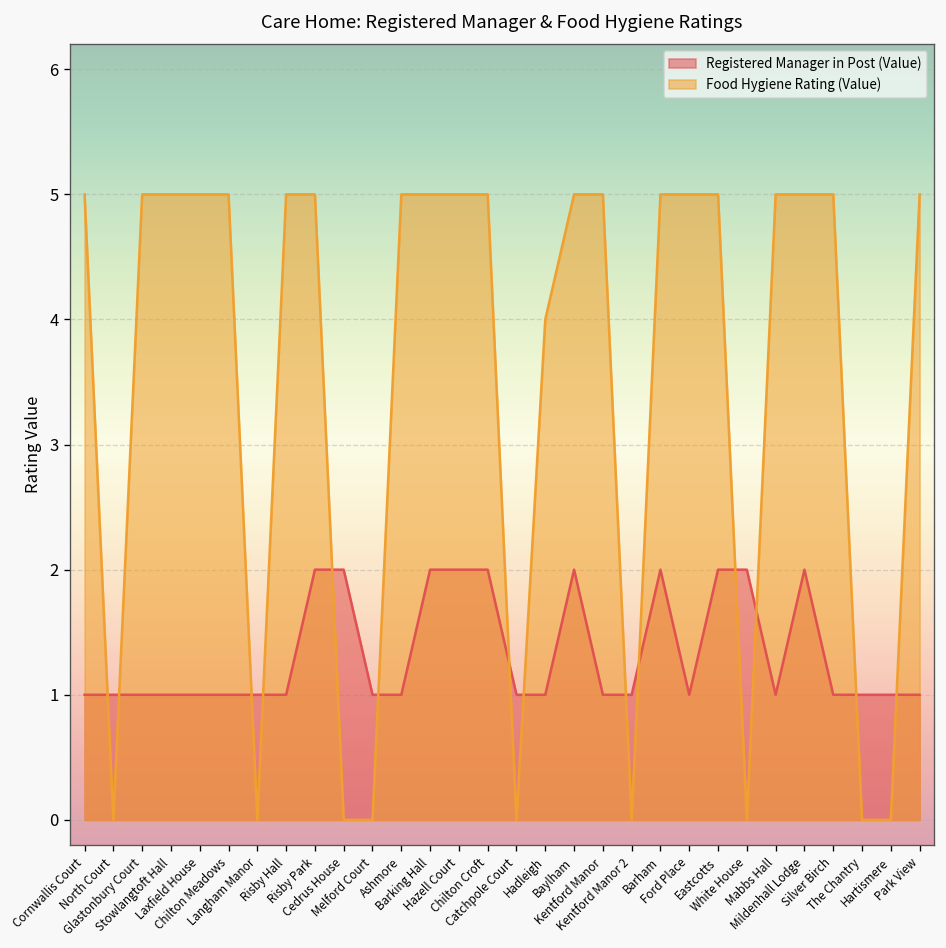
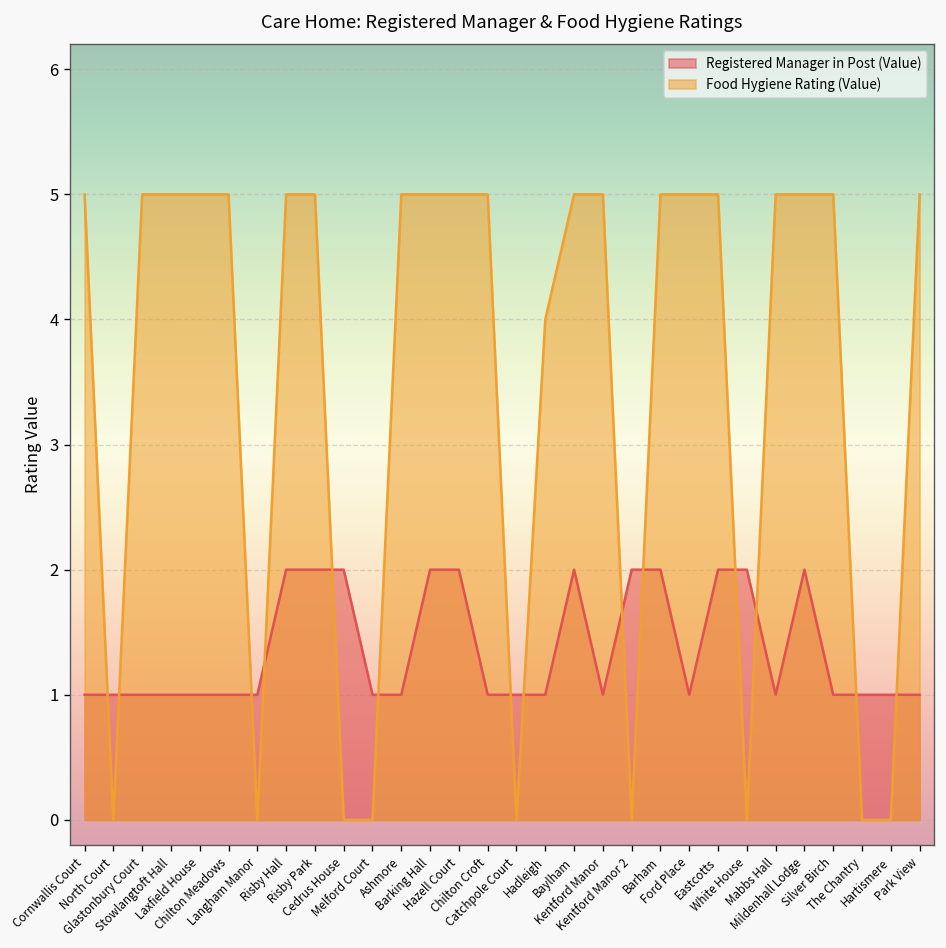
  {
    "Registered Manager in Post (Value)": {
      "Cornwallis Court": 1,
      "North Court": 1,
      "Glastonbury Court": 1,
      "Stowlangtoft Hall": 1,
      "Laxfield House": 1,
      "Chilton Meadows": 1,
      "Langham Manor": 1,
-     "Risby Hall": 1,
+     "Risby Hall": 2,
      "Risby Park": 2,
      "Cedrus House": 2,
      "Melford Court": 1,
      "Ashmore": 1,
      "Barking Hall": 2,
      "Hazell Court": 2,
-     "Chilton Croft": 2,
+     "Chilton Croft": 1,
      "Catchpole Court": 1,
      "Hadleigh": 1,
      "Baylham": 2,
      "Kentford Manor": 1,
-     "Kentford Manor 2": 1,
+     "Kentford Manor 2": 2,
      "Barham": 2,
      "Ford Place": 1,
      "Eastcotts": 2,
      "White House": 2,
      "Mabbs Hall": 1,
      "Mildenhall Lodge": 2,
      "Silver Birch": 1,
      "The Chantry": 1,
      "Hartismere": 1,
      "Park View": 1
    },
    "Food Hygiene Rating (Value)": {
      "Cornwallis Court": 5,
      "North Court": 0,
      "Glastonbury Court": 5,
      "Stowlangtoft Hall": 5,
      "Laxfield House": 5,
      "Chilton Meadows": 5,
      "Langham Manor": 0,
      "Risby Hall": 5,
      "Risby Park": 5,
      "Cedrus House": 0,
      "Melford Court": 0,
      "Ashmore": 5,
      "Barking Hall": 5,
      "Hazell Court": 5,
      "Chilton Croft": 5,
      "Catchpole Court": 0,
      "Hadleigh": 4,
      "Baylham": 5,
      "Kentford Manor": 5,
      "Kentford Manor 2": 0,
      "Barham": 5,
      "Ford Place": 5,
      "Eastcotts": 5,
      "White House": 0,
      "Mabbs Hall": 5,
      "Mildenhall Lodge": 5,
      "Silver Birch": 5,
      "The Chantry": 0,
      "Hartismere": 0,
      "Park View": 5
    }
  }
